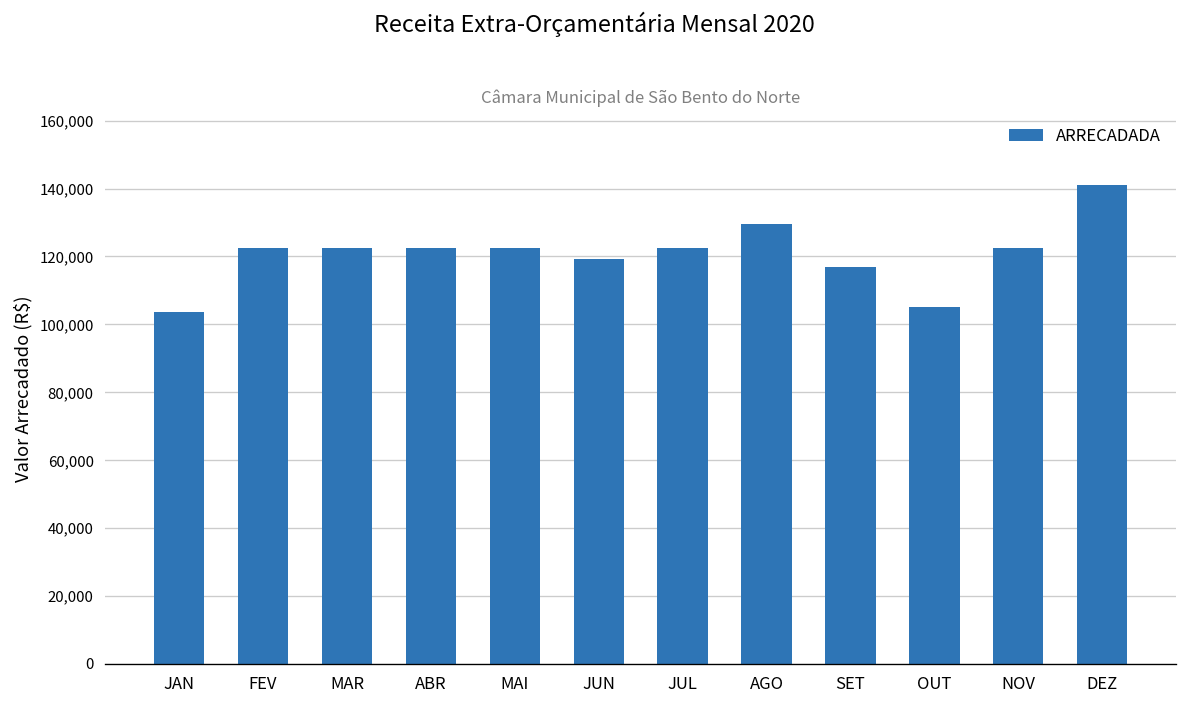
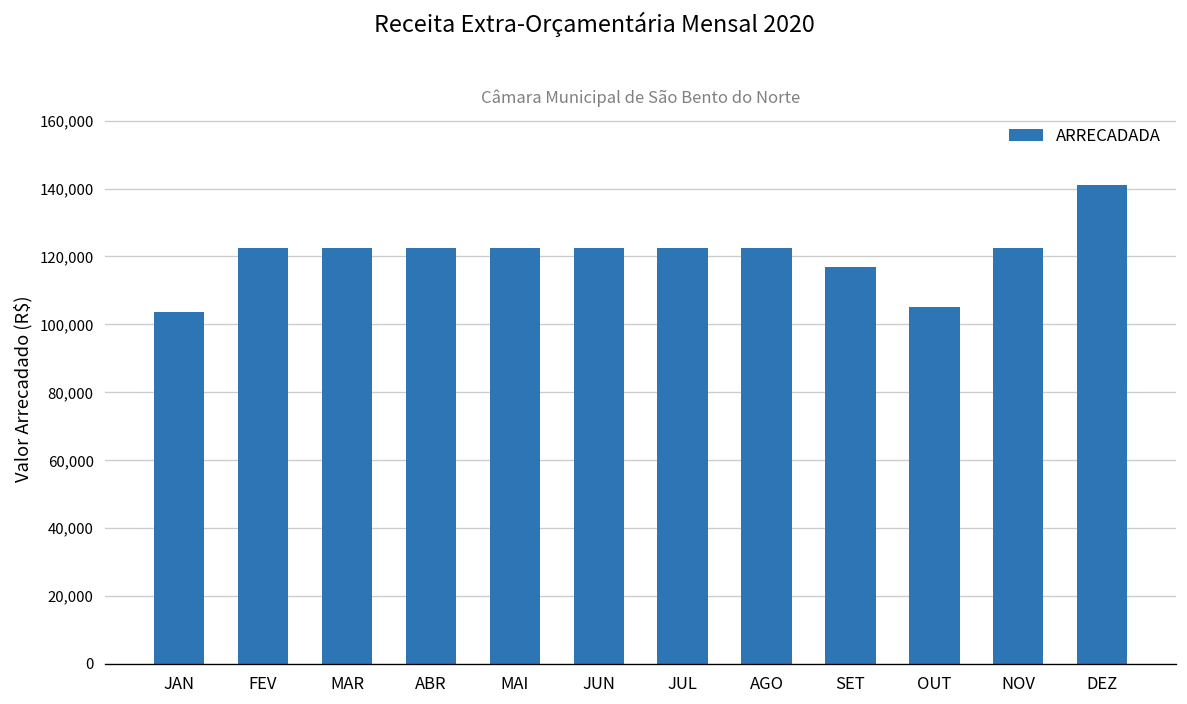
  {
    "JAN": "104,000",
    "FEV": "122,000",
    "MAR": "122,000",
    "ABR": "122,000",
    "MAI": "122,000",
-   "JUN": "119,000",
+   "JUN": "122,000",
    "JUL": "122,000",
-   "AGO": "129,000",
+   "AGO": "122,000",
    "SET": "117,000",
    "OUT": "105,000",
    "NOV": "122,000",
    "DEZ": "141,000"
  }
